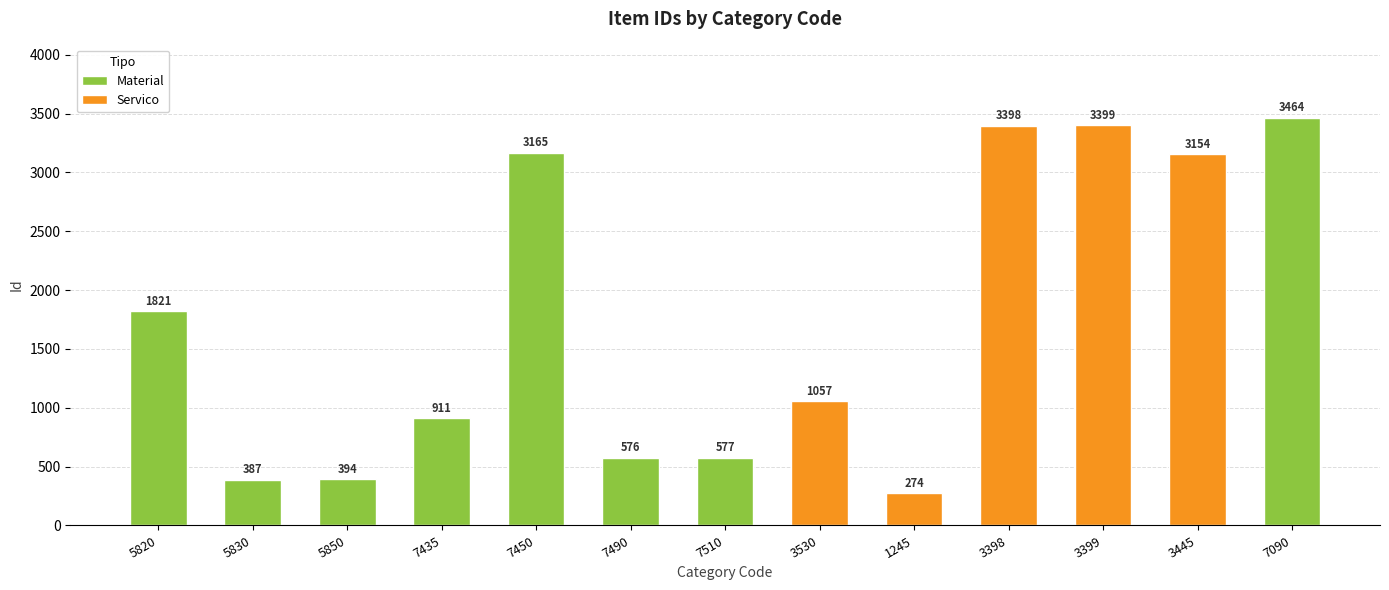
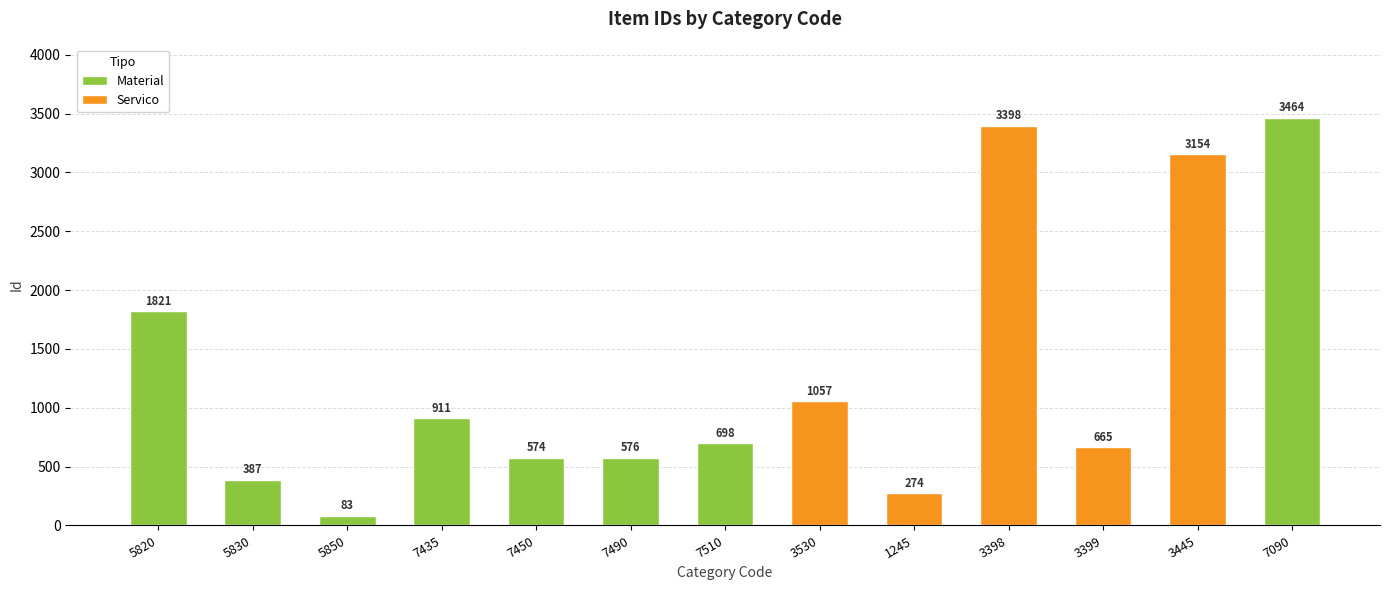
  {
    "5820": 1821,
    "5830": 387,
-   "5850": 394,
+   "5850": 83,
    "7435": 911,
-   "7450": 3165,
+   "7450": 574,
    "7490": 576,
-   "7510": 577,
+   "7510": 698,
    "3530": 1057,
    "1245": 274,
    "3398": 3398,
-   "3399": 3399,
+   "3399": 665,
    "3445": 3154,
    "7090": 3464
  }
